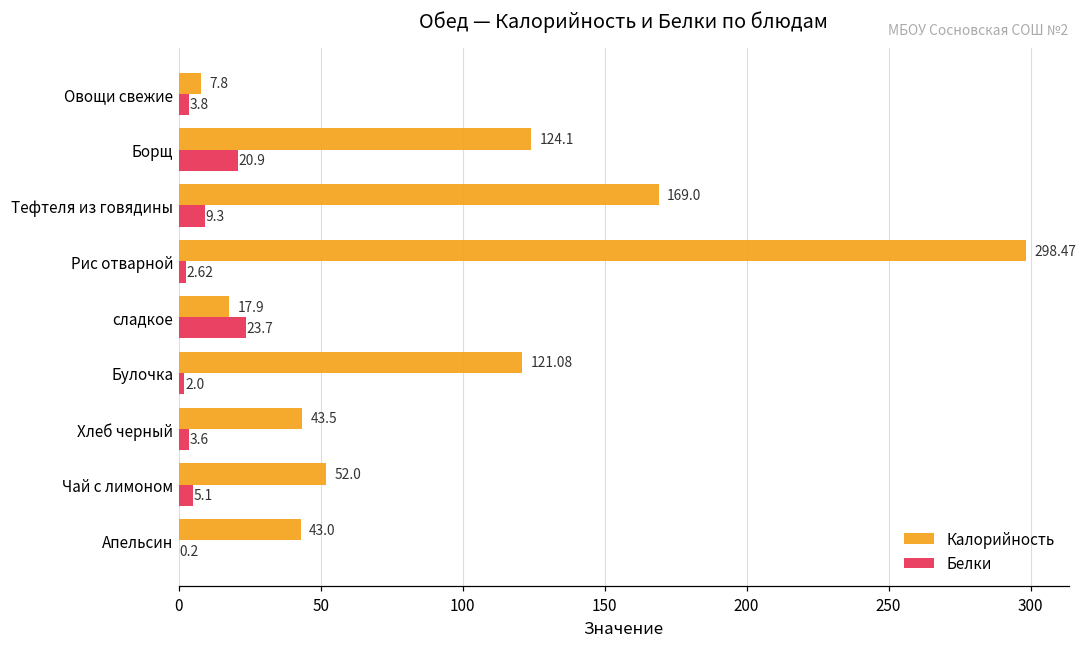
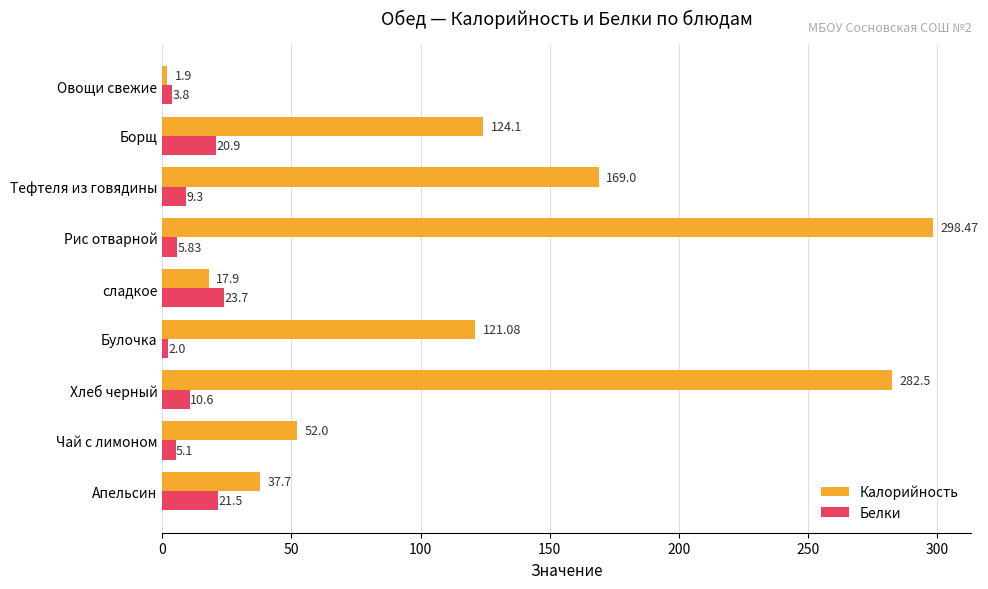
  {
    "Калорийность": {
-     "Овощи свежие": 7.8,
+     "Овощи свежие": 1.9,
      "Борщ": 124.1,
      "Тефтеля из говядины": 169.0,
      "Рис отварной": 298.47,
      "сладкое": 17.9,
      "Булочка": 121.08,
-     "Хлеб черный": 43.5,
+     "Хлеб черный": 282.5,
      "Чай с лимоном": 52.0,
-     "Апельсин": 43.0
+     "Апельсин": 37.7
    },
    "Белки": {
      "Овощи свежие": 3.8,
      "Борщ": 20.9,
      "Тефтеля из говядины": 9.3,
-     "Рис отварной": 2.62,
+     "Рис отварной": 5.83,
      "сладкое": 23.7,
      "Булочка": 2.0,
-     "Хлеб черный": 3.6,
+     "Хлеб черный": 10.6,
      "Чай с лимоном": 5.1,
-     "Апельсин": 0.2
+     "Апельсин": 21.5
    }
  }
